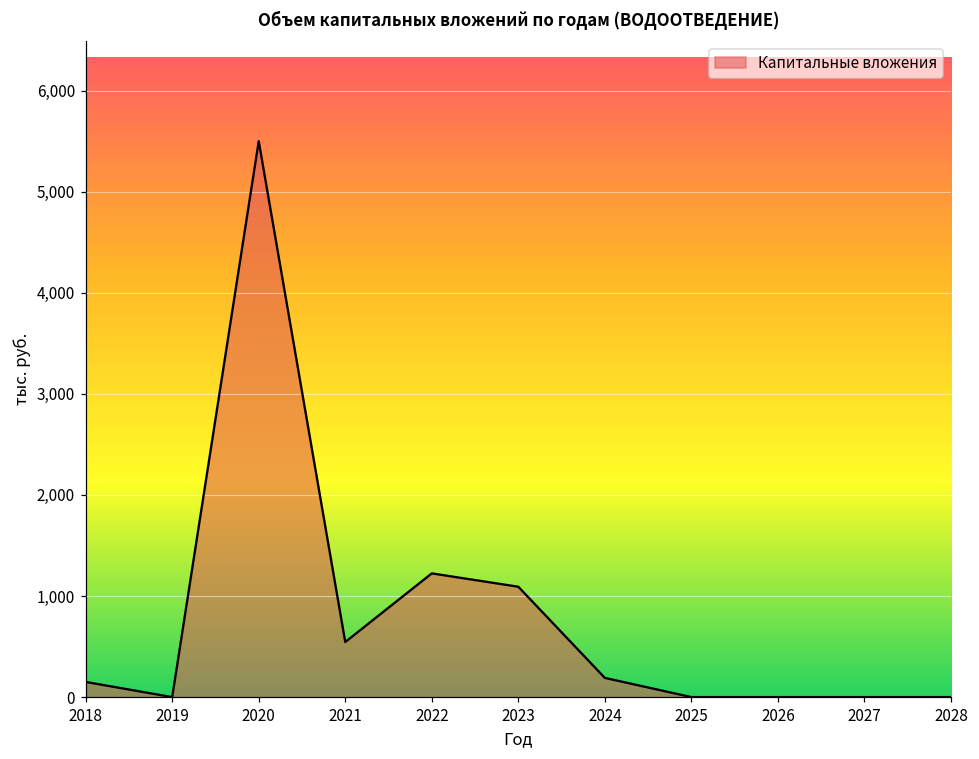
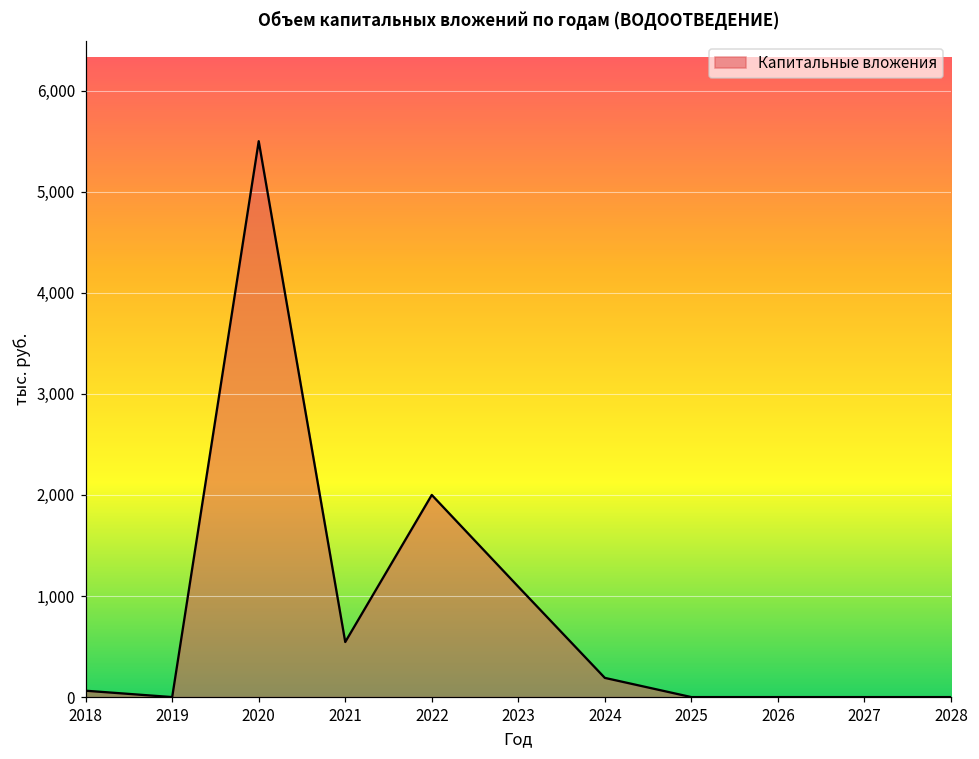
  {
-   "2018": "200",
+   "2018": "100",
    "2019": "0",
    "2020": "5,500",
    "2021": "500",
-   "2022": "1,200",
+   "2022": "2,000",
    "2023": "1,100",
    "2024": "200",
    "2025": "0",
    "2026": "0",
    "2027": "0",
    "2028": "0"
  }
